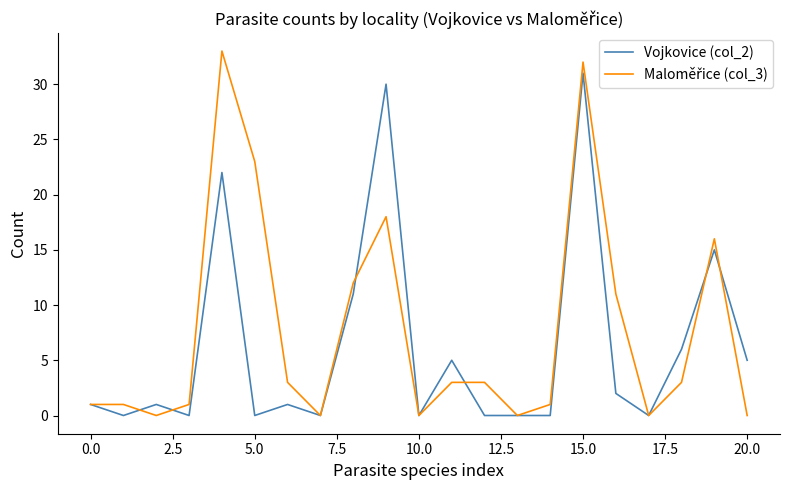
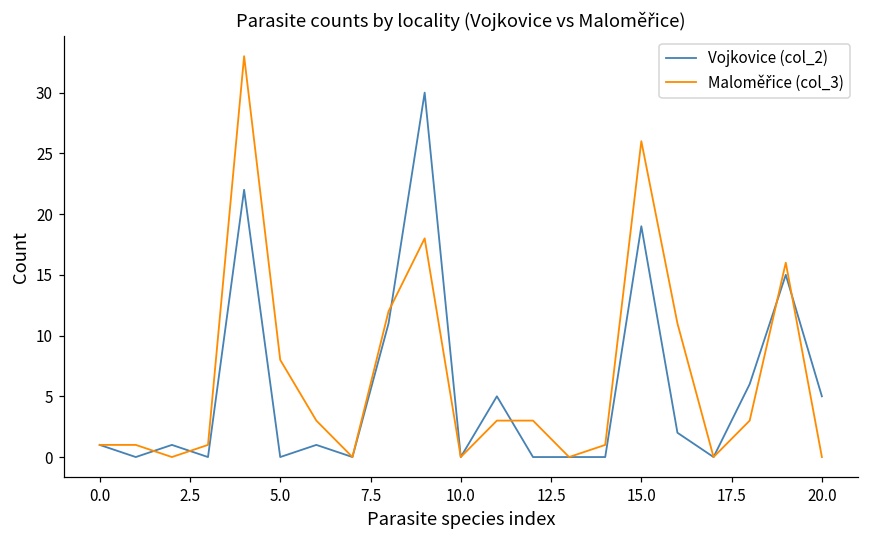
  {
    "Vojkovice (col_2)": {
      "5.0": 0,
-     "15.0": 31,
+     "15.0": 19,
      "20.0": 5
    },
    "Maloměřice (col_3)": {
-     "5.0": 23,
-     "15.0": 32,
+     "5.0": 8,
+     "15.0": 26,
      "20.0": 0
    }
  }
